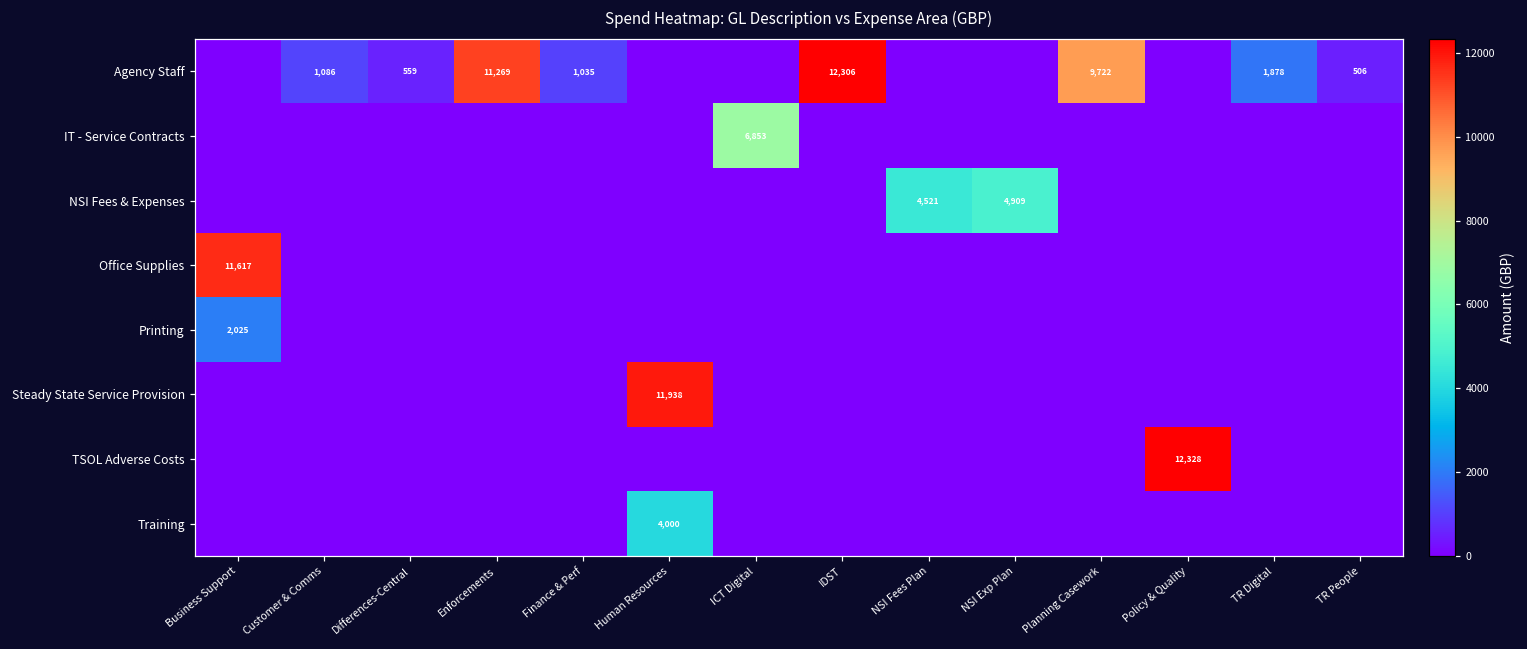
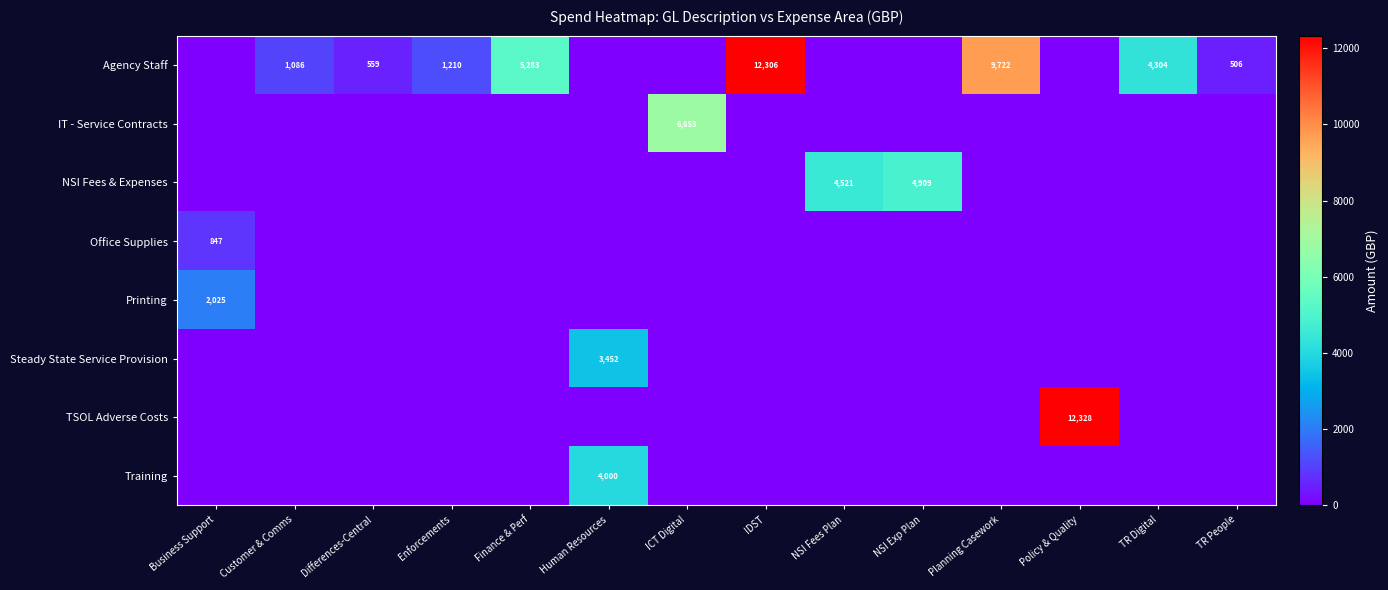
  {
    "Agency Staff": {
      "Customer & Comms": "1,086",
      "Differences-Central": "559",
-     "Enforcements": "11,269",
-     "Finance & Perf": "1,035",
+     "Enforcements": "1,210",
+     "Finance & Perf": "5,283",
      "IDST": "12,306",
      "Planning Casework": "9,722",
-     "TR Digital": "1,878",
+     "TR Digital": "4,304",
      "TR People": "506"
    },
    "IT - Service Contracts": {
      "ICT Digital": "6,853"
    },
    "NSI Fees & Expenses": {
      "NSI Fees Plan": "4,521",
      "NSI Exp Plan": "4,909"
    },
    "Office Supplies": {
-     "Business Support": "11,617"
+     "Business Support": "847"
    },
    "Printing": {
      "Business Support": "2,025"
    },
    "Steady State Service Provision": {
-     "Human Resources": "11,938"
+     "Human Resources": "3,452"
    },
    "TSOL Adverse Costs": {
      "Policy & Quality": "12,328"
    },
    "Training": {
      "Human Resources": "4,000"
    }
  }
